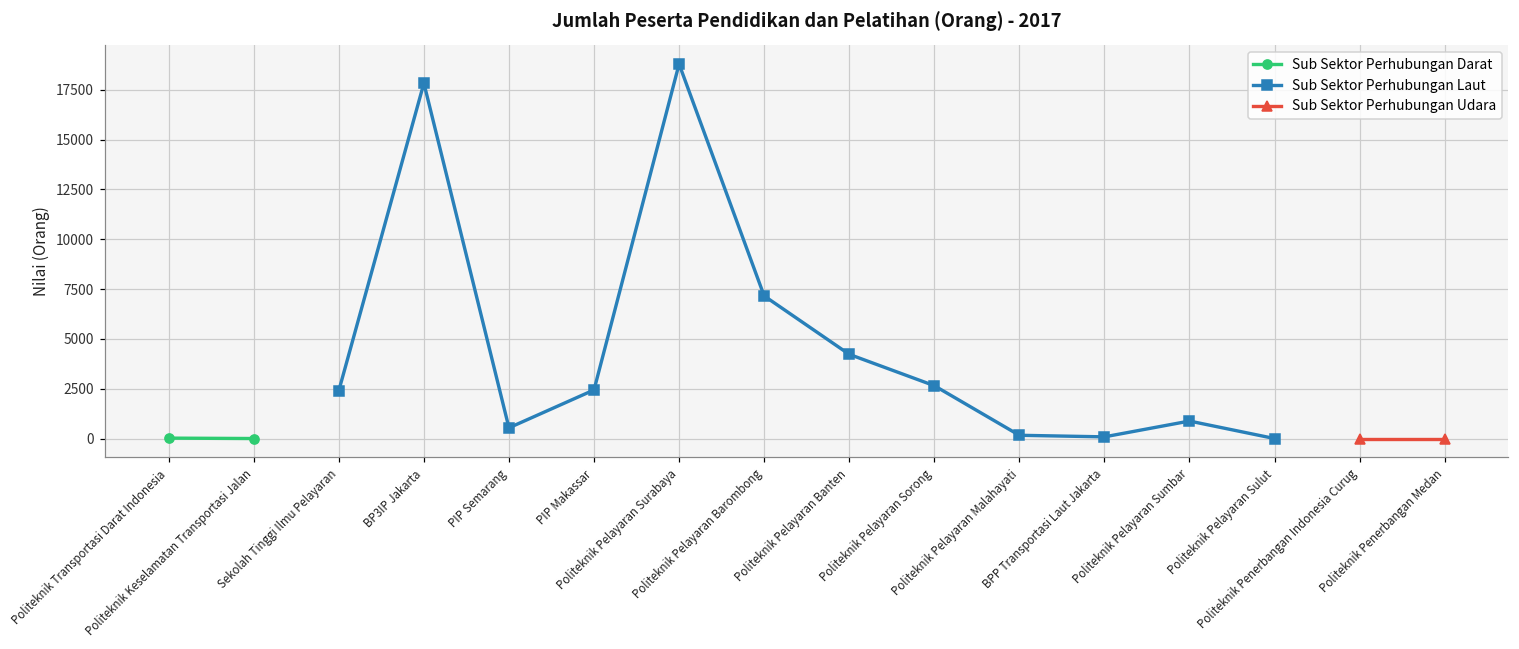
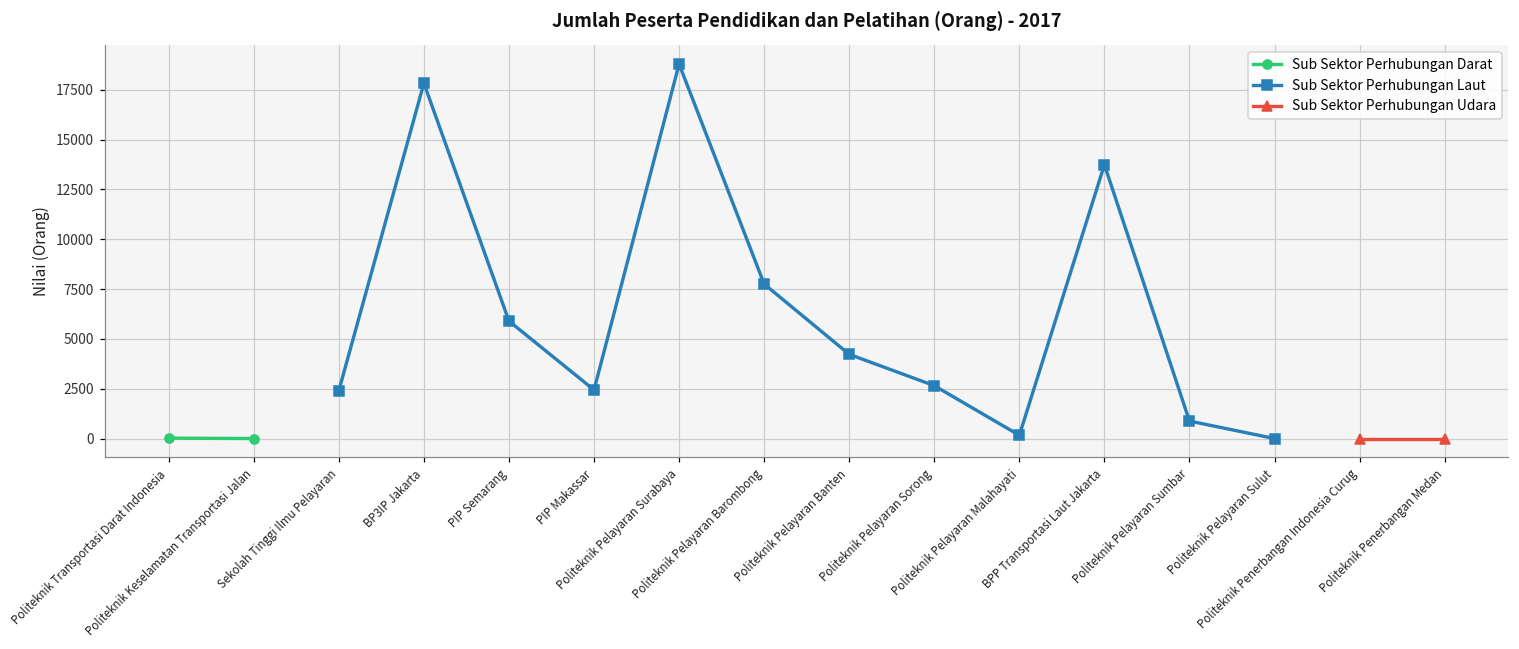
  {
    "Sub Sektor Perhubungan Darat": {
      "Politeknik Transportasi Darat Indonesia": 0,
      "Politeknik Keselamatan Transportasi Jalan": 0
    },
    "Sub Sektor Perhubungan Laut": {
      "Sekolah Tinggi Ilmu Pelayaran": 2400,
      "BP3IP Jakarta": 17800,
-     "PIP Semarang": 500,
+     "PIP Semarang": 5900,
      "PIP Makassar": 2400,
      "Politeknik Pelayaran Surabaya": 18800,
-     "Politeknik Pelayaran Barombong": 7200,
+     "Politeknik Pelayaran Barombong": 7800,
      "Politeknik Pelayaran Banten": 4200,
      "Politeknik Pelayaran Sorong": 2700,
      "Politeknik Pelayaran Malahayati": 200,
-     "BPP Transportasi Laut Jakarta": 100,
+     "BPP Transportasi Laut Jakarta": 13700,
      "Politeknik Pelayaran Sumbar": 900,
      "Politeknik Pelayaran Sulut": 0
    },
    "Sub Sektor Perhubungan Udara": {
      "Politeknik Penerbangan Indonesia Curug": 0,
      "Politeknik Penerbangan Medan": 0
    }
  }
